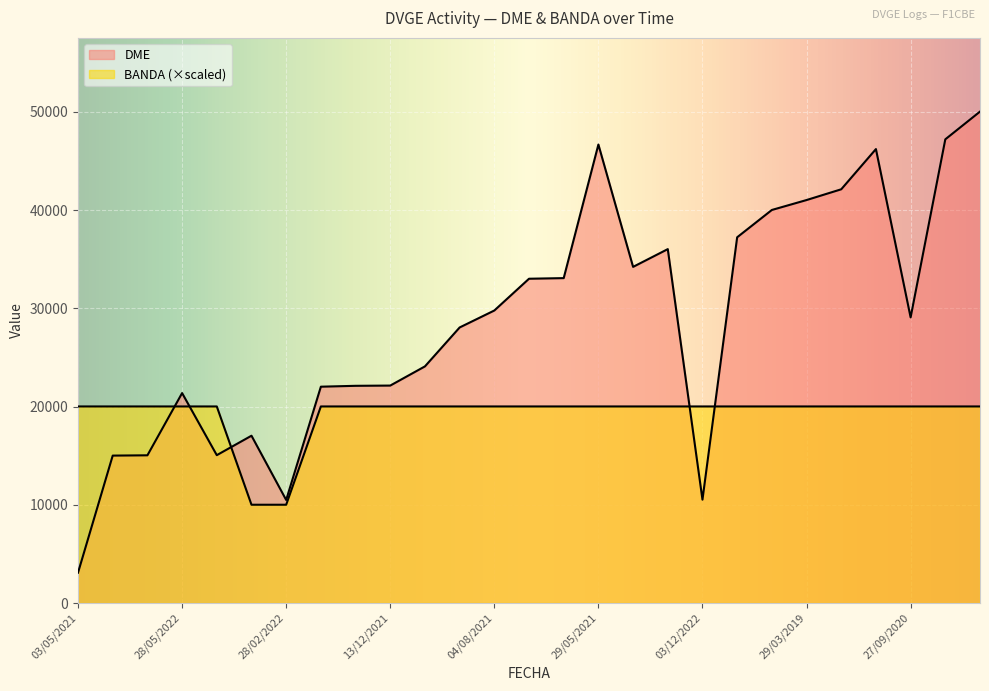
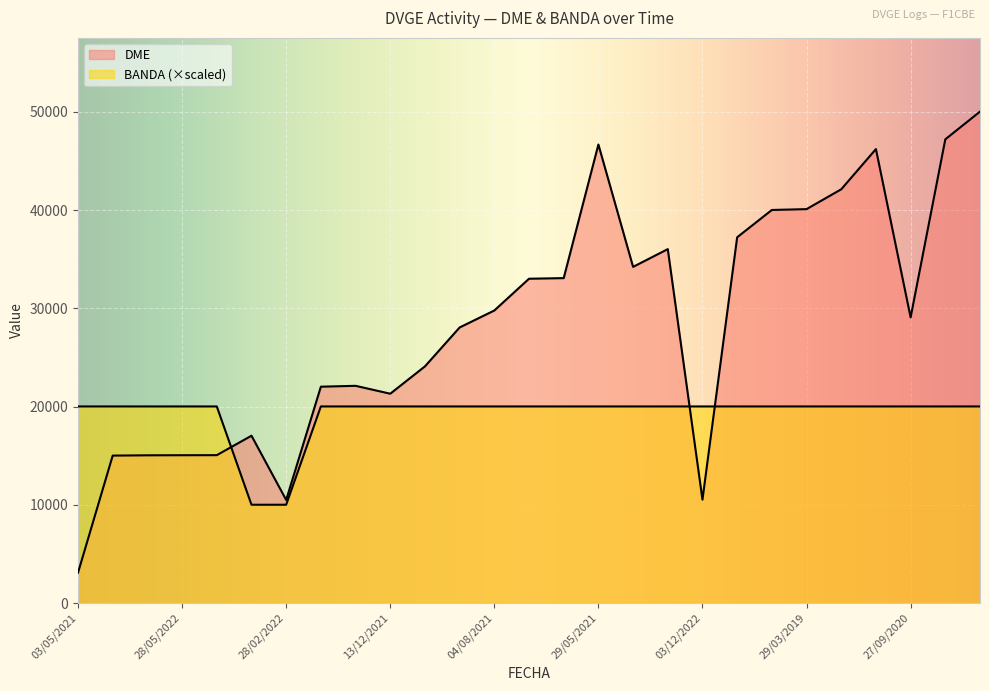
  {
    "DME": {
      "03/05/2021": 3000,
-     "28/05/2022": 21000,
+     "28/05/2022": 15000,
      "28/02/2022": 10000,
-     "13/12/2021": 22000,
+     "13/12/2021": 21000,
      "04/08/2021": 30000,
      "29/05/2021": 47000,
      "03/12/2022": 11000,
-     "29/03/2019": 41000,
+     "29/03/2019": 40000,
      "27/09/2020": 29000
    },
    "BANDA (×scaled)": {
      "03/05/2021": 20000,
      "28/05/2022": 20000,
      "28/02/2022": 10000,
      "13/12/2021": 20000,
      "04/08/2021": 20000,
      "29/05/2021": 20000,
      "03/12/2022": 20000,
      "29/03/2019": 20000,
      "27/09/2020": 20000
    }
  }
